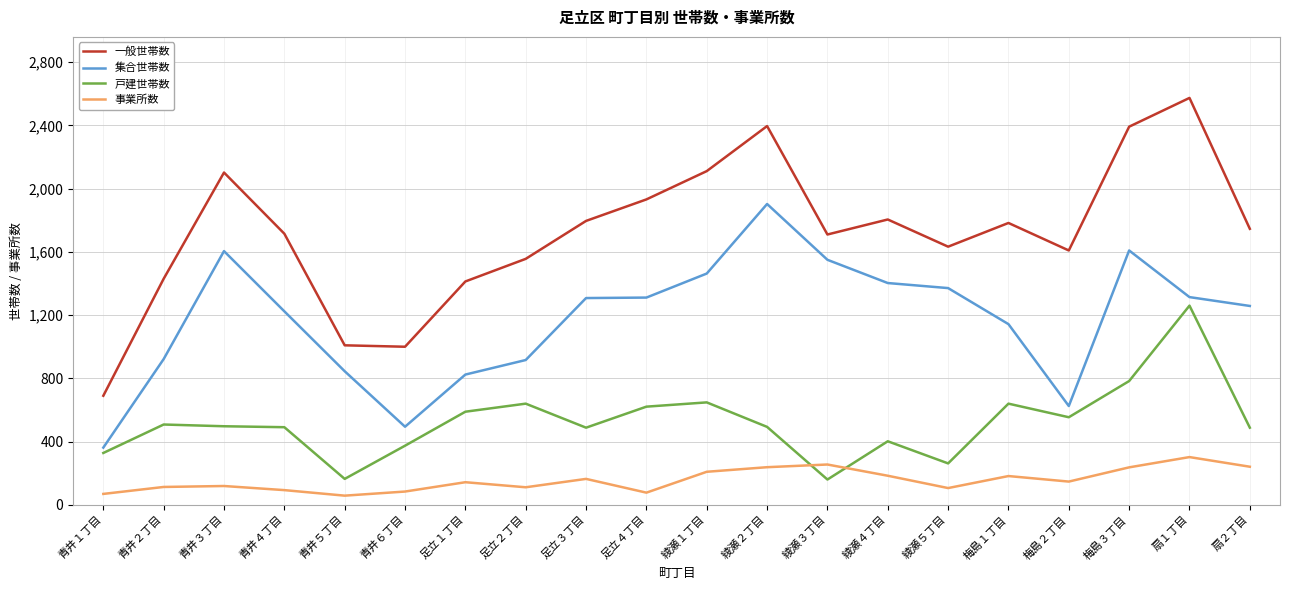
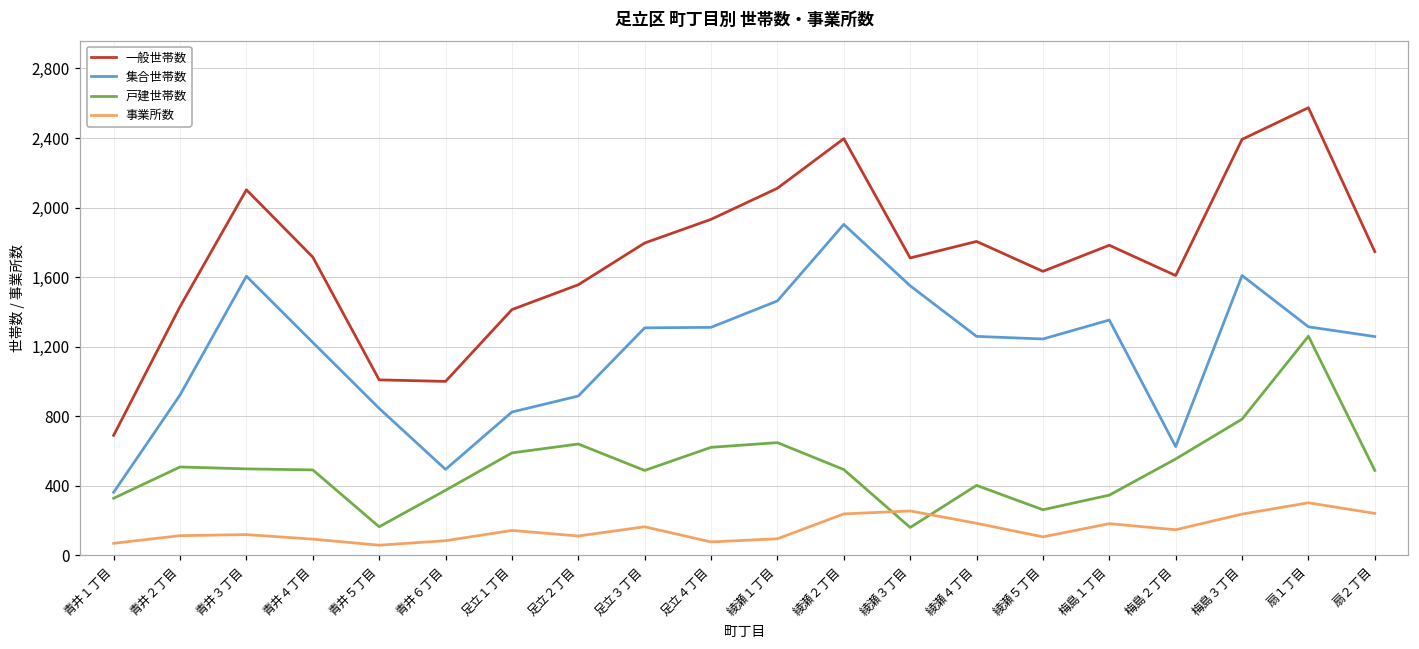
  {
    "一般世帯数": {
      "青井１丁目": "690",
      "青井２丁目": "1,430",
      "青井３丁目": "2,100",
      "青井４丁目": "1,720",
      "青井５丁目": "1,010",
      "青井６丁目": "1,000",
      "足立１丁目": "1,410",
      "足立２丁目": "1,560",
      "足立３丁目": "1,800",
      "足立４丁目": "1,930",
      "綾瀬１丁目": "2,110",
      "綾瀬２丁目": "2,400",
      "綾瀬３丁目": "1,710",
      "綾瀬４丁目": "1,810",
      "綾瀬５丁目": "1,630",
      "梅島１丁目": "1,780",
      "梅島２丁目": "1,610",
      "梅島３丁目": "2,390",
      "扇１丁目": "2,570",
      "扇２丁目": "1,750"
    },
    "集合世帯数": {
      "青井１丁目": "360",
      "青井２丁目": "920",
      "青井３丁目": "1,610",
      "青井４丁目": "1,220",
      "青井５丁目": "850",
      "青井６丁目": "490",
      "足立１丁目": "820",
      "足立２丁目": "920",
      "足立３丁目": "1,310",
      "足立４丁目": "1,310",
      "綾瀬１丁目": "1,460",
      "綾瀬２丁目": "1,900",
      "綾瀬３丁目": "1,550",
-     "綾瀬４丁目": "1,400",
-     "綾瀬５丁目": "1,370",
-     "梅島１丁目": "1,140",
+     "綾瀬４丁目": "1,260",
+     "綾瀬５丁目": "1,240",
+     "梅島１丁目": "1,350",
      "梅島２丁目": "630",
      "梅島３丁目": "1,610",
      "扇１丁目": "1,310",
      "扇２丁目": "1,260"
    },
    "戸建世帯数": {
      "青井１丁目": "330",
      "青井２丁目": "510",
      "青井３丁目": "500",
      "青井４丁目": "490",
      "青井５丁目": "160",
      "青井６丁目": "370",
      "足立１丁目": "590",
      "足立２丁目": "640",
      "足立３丁目": "490",
      "足立４丁目": "620",
      "綾瀬１丁目": "650",
      "綾瀬２丁目": "490",
      "綾瀬３丁目": "160",
      "綾瀬４丁目": "400",
      "綾瀬５丁目": "260",
-     "梅島１丁目": "640",
+     "梅島１丁目": "350",
      "梅島２丁目": "550",
      "梅島３丁目": "780",
      "扇１丁目": "1,260",
      "扇２丁目": "490"
    },
    "事業所数": {
      "青井１丁目": "70",
      "青井２丁目": "110",
      "青井３丁目": "120",
      "青井４丁目": "90",
      "青井５丁目": "60",
      "青井６丁目": "80",
      "足立１丁目": "140",
      "足立２丁目": "110",
      "足立３丁目": "160",
      "足立４丁目": "80",
-     "綾瀬１丁目": "210",
+     "綾瀬１丁目": "100",
      "綾瀬２丁目": "240",
      "綾瀬３丁目": "260",
      "綾瀬４丁目": "180",
      "綾瀬５丁目": "110",
      "梅島１丁目": "180",
      "梅島２丁目": "150",
      "梅島３丁目": "240",
      "扇１丁目": "300",
      "扇２丁目": "240"
    }
  }
